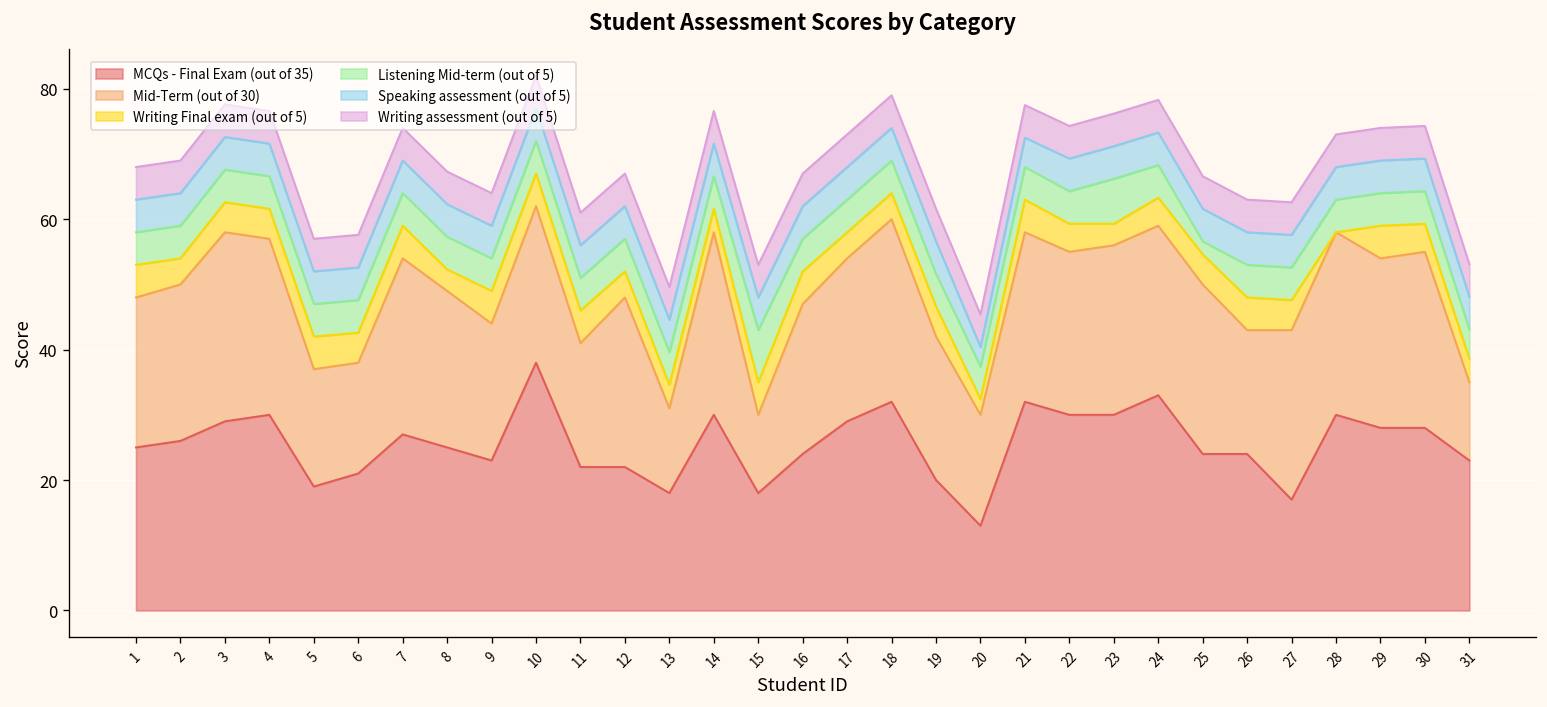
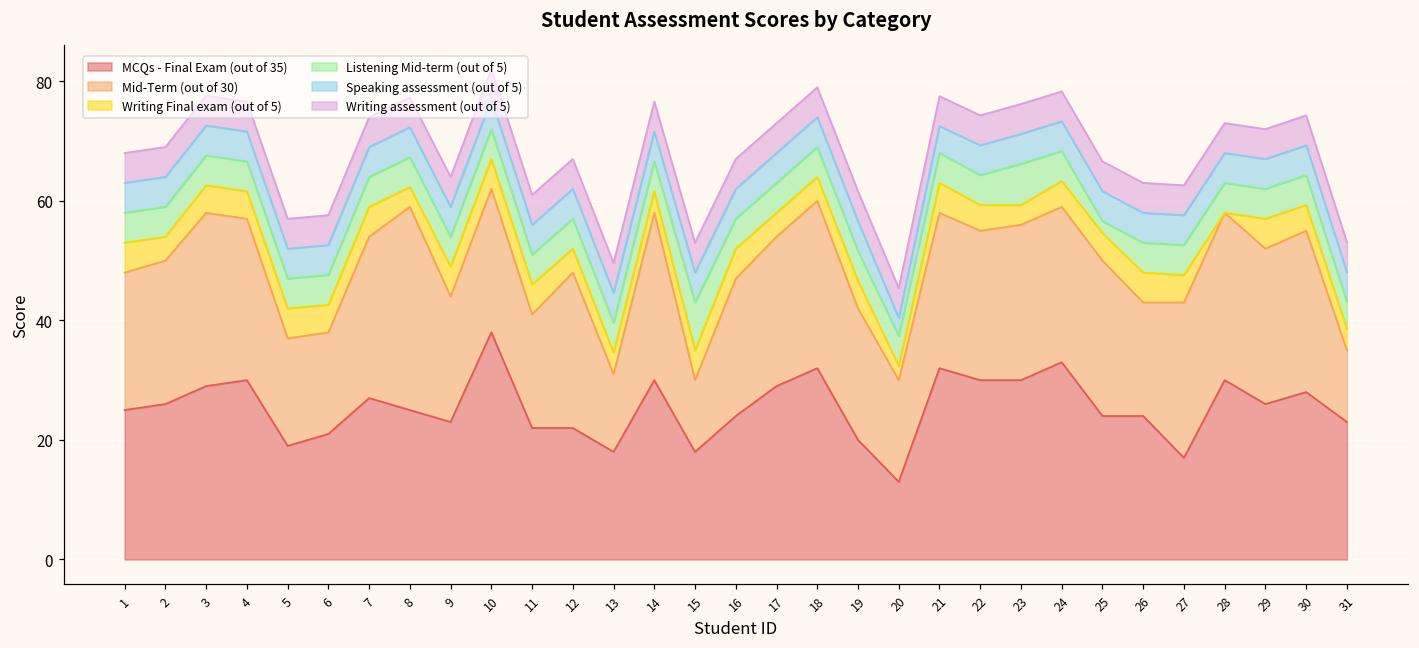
  {
    "MCQs - Final Exam (out of 35)": {
      "1": 25,
      "2": 26,
      "3": 29,
      "4": 30,
      "5": 19,
      "6": 21,
      "7": 27,
      "8": 25,
      "9": 23,
      "10": 38,
      "11": 22,
      "12": 22,
      "13": 18,
      "14": 30,
      "15": 18,
      "16": 24,
      "17": 29,
      "18": 32,
      "19": 20,
      "20": 13,
      "21": 32,
      "22": 30,
      "23": 30,
      "24": 33,
      "25": 24,
      "26": 24,
      "27": 17,
      "28": 30,
-     "29": 28,
+     "29": 26,
      "30": 28,
      "31": 23
    },
    "Mid-Term (out of 30)": {
      "1": 23,
      "2": 24,
      "3": 29,
      "4": 27,
      "5": 18,
      "6": 17,
      "7": 27,
-     "8": 24,
+     "8": 34,
      "9": 21,
      "10": 24,
      "11": 19,
      "12": 26,
      "13": 13,
      "14": 28,
      "15": 12,
      "16": 23,
      "17": 25,
      "18": 28,
      "19": 22,
      "20": 17,
      "21": 26,
      "22": 25,
      "23": 26,
      "24": 26,
      "25": 26,
      "26": 19,
      "27": 26,
      "29": 26,
      "30": 27,
      "31": 12
    },
    "Writing Final exam (out of 5)": {
      "1": 5,
      "2": 4,
      "3": 5,
      "4": 5,
      "5": 5,
      "6": 5,
      "7": 5,
      "8": 3,
      "9": 5,
      "10": 5,
      "11": 5,
      "12": 4,
      "13": 4,
      "14": 4,
      "15": 5,
      "16": 5,
      "17": 4,
      "18": 4,
      "19": 5,
      "20": 2,
      "21": 5,
      "22": 4,
      "23": 3,
      "24": 4,
      "25": 5,
      "26": 5,
      "27": 5,
      "29": 5,
      "30": 4,
      "31": 4
    },
    "Listening Mid-term (out of 5)": {
      "1": 5,
      "2": 5,
      "3": 5,
      "4": 5,
      "5": 5,
      "6": 5,
      "7": 5,
      "8": 5,
      "9": 5,
      "10": 5,
      "11": 5,
      "12": 5,
      "13": 5,
      "14": 5,
      "15": 8,
      "16": 5,
      "17": 5,
      "18": 5,
      "19": 5,
      "20": 5,
      "21": 5,
      "22": 5,
      "23": 7,
      "24": 5,
      "25": 2,
      "26": 5,
      "27": 5,
      "28": 5,
      "29": 5,
      "30": 5,
      "31": 5
    },
    "Speaking assessment (out of 5)": {
      "1": 5,
      "2": 5,
      "3": 5,
      "4": 5,
      "5": 5,
      "6": 5,
      "7": 5,
      "8": 5,
      "9": 5,
      "11": 5,
      "12": 5,
      "13": 5,
      "14": 5,
      "15": 5,
      "16": 5,
      "17": 5,
      "18": 5,
      "19": 5,
      "20": 3,
      "21": 5,
      "22": 5,
      "23": 5,
      "24": 5,
      "25": 5,
      "26": 5,
      "27": 5,
      "28": 5,
      "29": 5,
      "30": 5,
      "31": 5
    },
    "Writing assessment (out of 5)": {
      "1": 5,
      "2": 5,
      "5": 5,
      "6": 5,
      "7": 5,
      "9": 5,
      "11": 5,
      "12": 5,
      "13": 5,
      "14": 5,
      "15": 5,
      "16": 5,
      "17": 5,
      "18": 5,
      "19": 5,
      "20": 5,
      "21": 5,
      "22": 5,
      "23": 5,
      "24": 5,
      "25": 5,
      "26": 5,
      "27": 5,
      "28": 5,
      "29": 5,
      "30": 5,
      "31": 5
    }
  }
